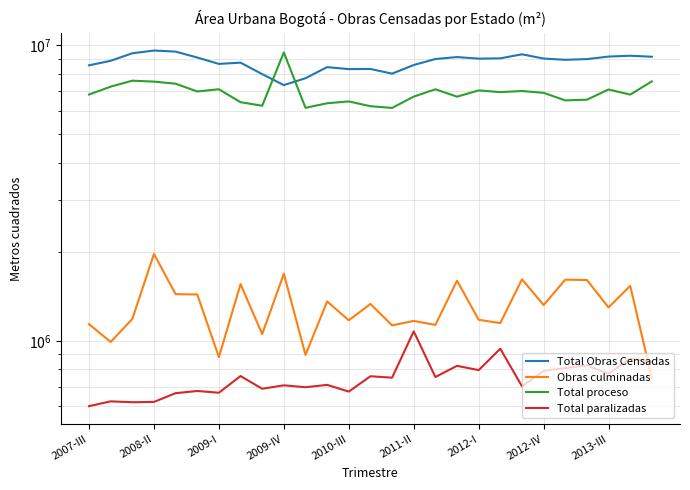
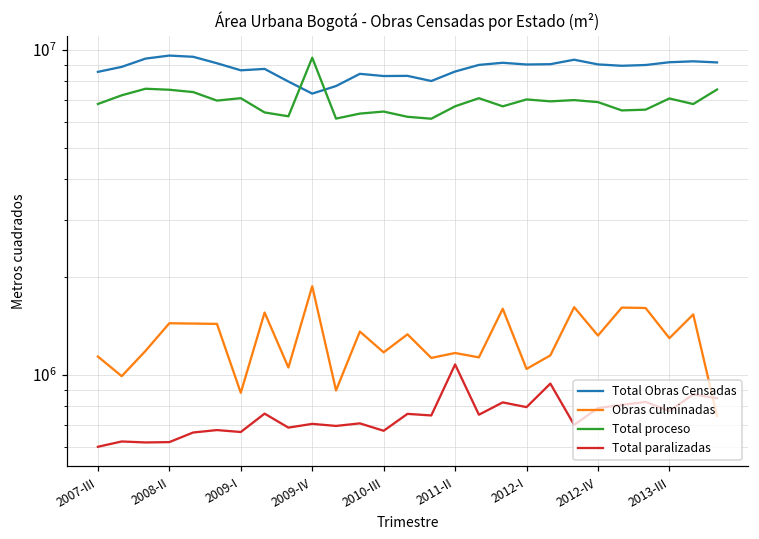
  {
    "Total Obras Censadas": {
      "2007-III": 8600000,
      "2008-II": 9600000,
      "2009-I": 8600000,
      "2009-IV": 7300000,
      "2010-III": 8300000,
      "2011-II": 8600000,
      "2012-I": 9000000,
      "2012-IV": 9000000,
      "2013-III": 9200000
    },
    "Obras culminadas": {
      "2007-III": 1140000,
-     "2008-II": 2000000,
+     "2008-II": 1400000,
      "2009-I": 880000,
-     "2009-IV": 1700000,
+     "2009-IV": 1900000,
      "2010-III": 1170000,
      "2011-II": 1170000,
-     "2012-I": 1180000,
+     "2012-I": 1040000,
      "2012-IV": 1300000,
      "2013-III": 1300000
    },
    "Total proceso": {
      "2007-III": 6800000,
      "2008-II": 7500000,
      "2009-I": 7100000,
      "2009-IV": 9500000,
      "2010-III": 6500000,
      "2011-II": 6700000,
      "2012-I": 7000000,
      "2012-IV": 6900000,
      "2013-III": 7100000
    },
    "Total paralizadas": {
      "2007-III": 600000,
      "2008-II": 620000,
      "2009-I": 670000,
      "2009-IV": 710000,
      "2010-III": 670000,
      "2011-II": 1080000,
      "2012-I": 800000
    }
  }
